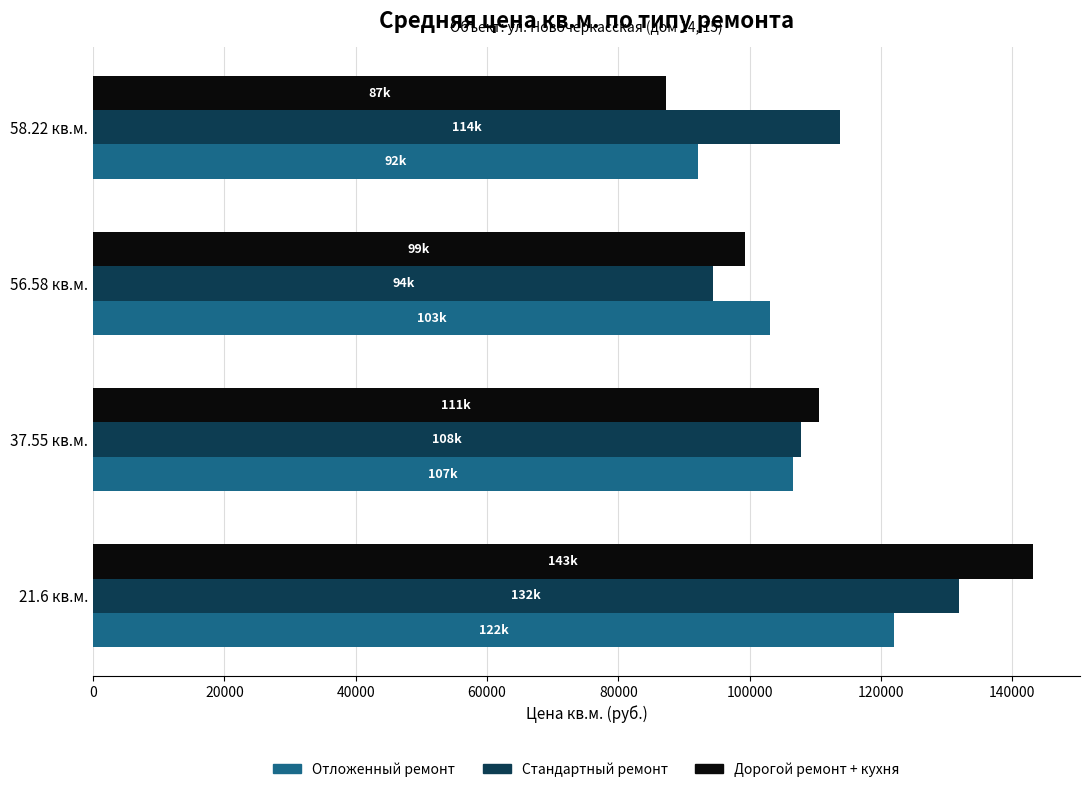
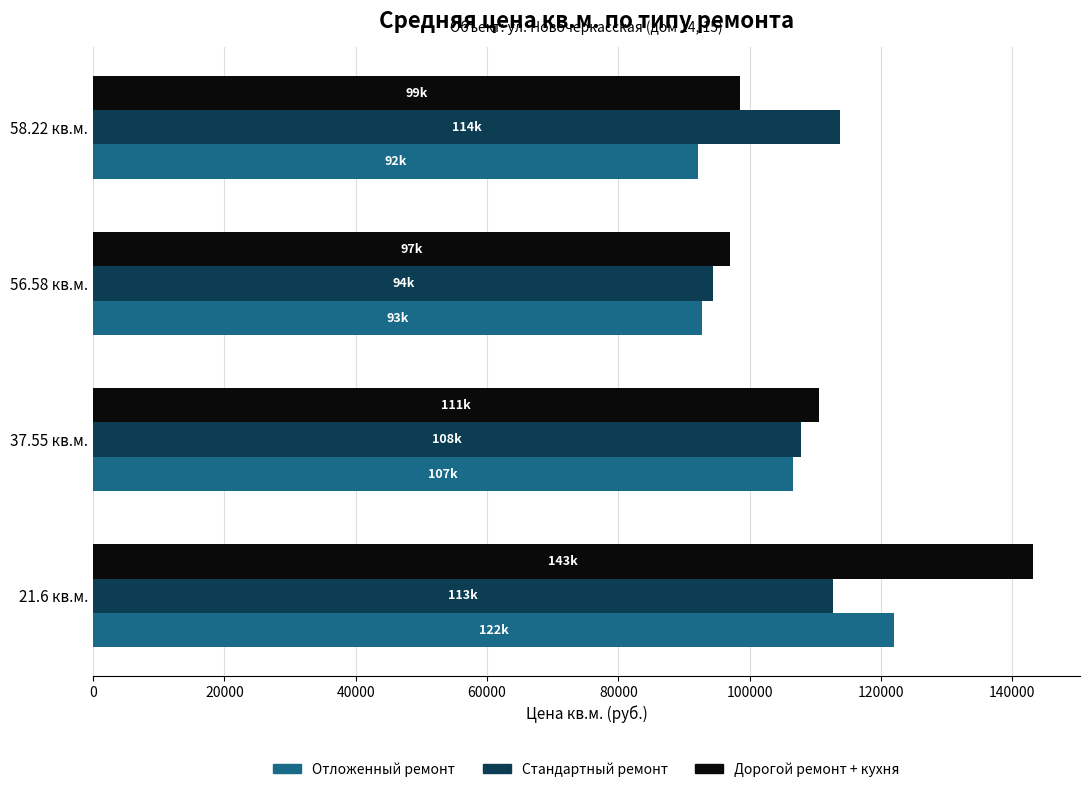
  {
    "Отложенный ремонт": {
      "58.22 кв.м.": "92k",
-     "56.58 кв.м.": "103k",
+     "56.58 кв.м.": "93k",
      "37.55 кв.м.": "107k",
      "21.6 кв.м.": "122k"
    },
    "Стандартный ремонт": {
      "58.22 кв.м.": "114k",
      "56.58 кв.м.": "94k",
      "37.55 кв.м.": "108k",
-     "21.6 кв.м.": "132k"
+     "21.6 кв.м.": "113k"
    },
    "Дорогой ремонт + кухня": {
-     "58.22 кв.м.": "87k",
-     "56.58 кв.м.": "99k",
+     "58.22 кв.м.": "99k",
+     "56.58 кв.м.": "97k",
      "37.55 кв.м.": "111k",
      "21.6 кв.м.": "143k"
    }
  }
